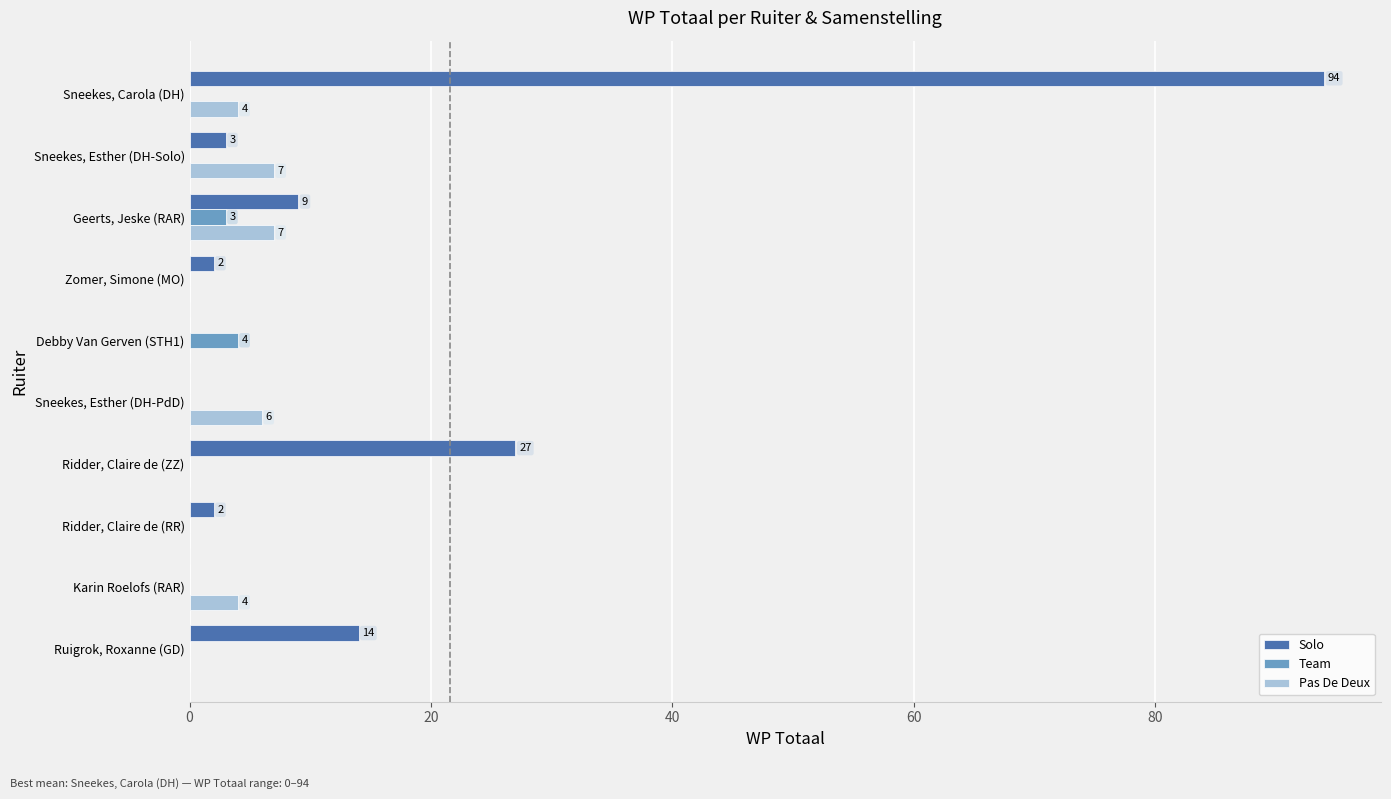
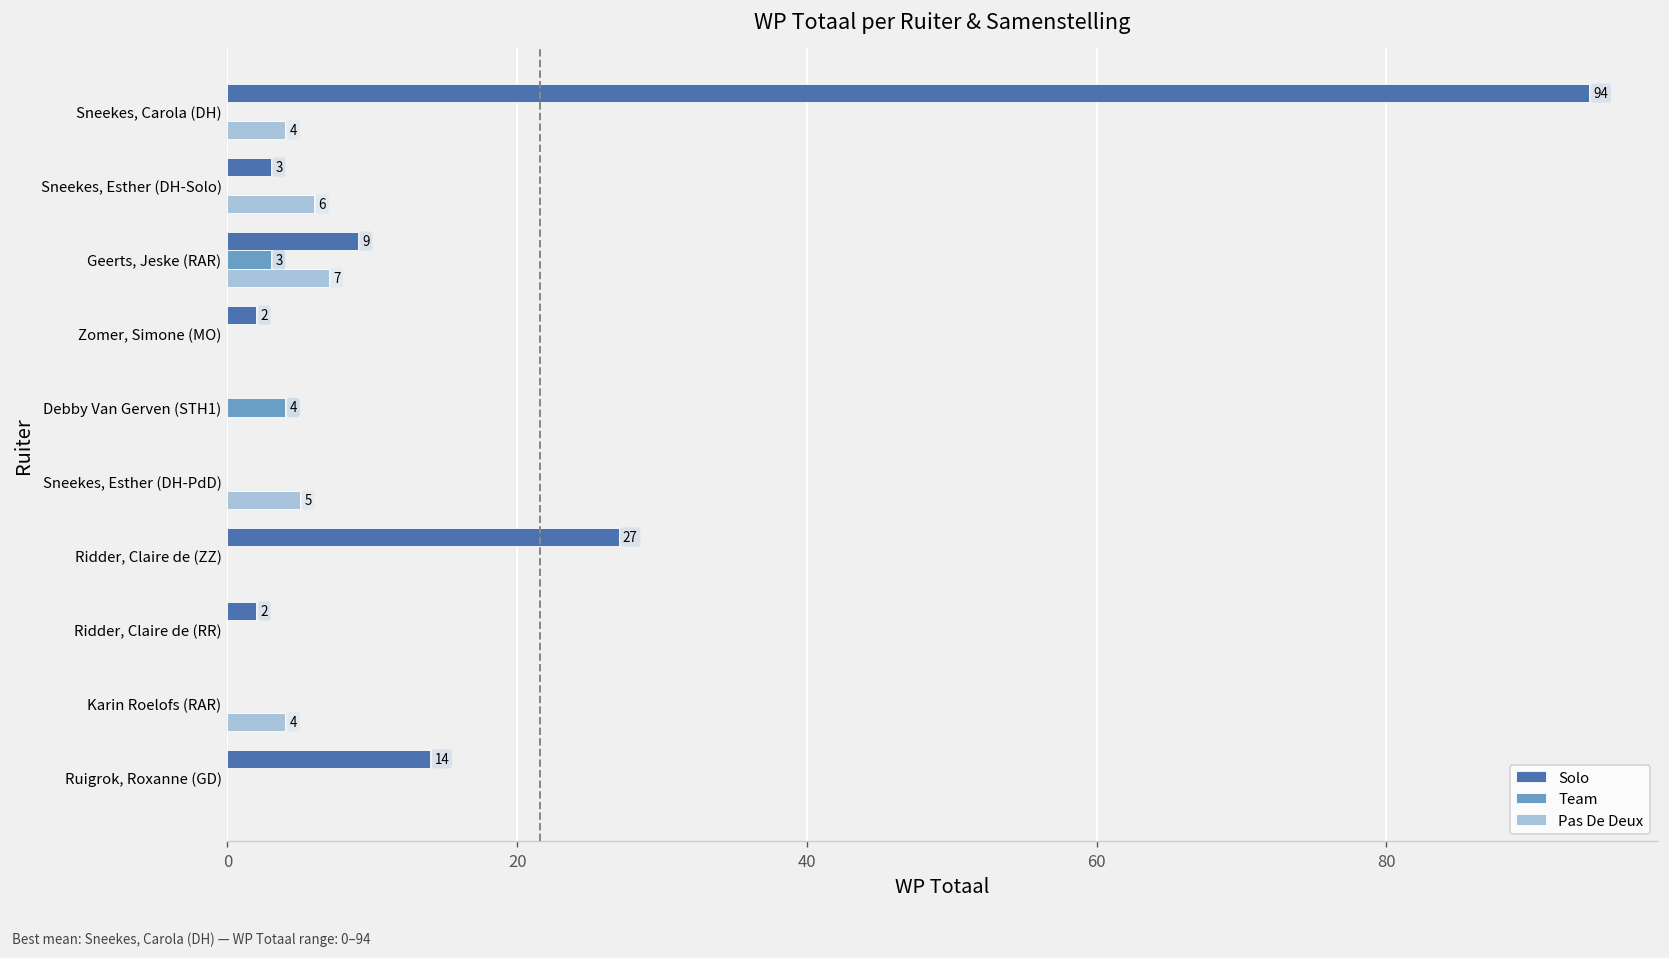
  {
    "Pas De Deux": {
-     "Sneekes, Esther (DH-Solo)": 7,
-     "Sneekes, Esther (DH-PdD)": 6
+     "Sneekes, Esther (DH-Solo)": 6,
+     "Sneekes, Esther (DH-PdD)": 5
    }
  }
